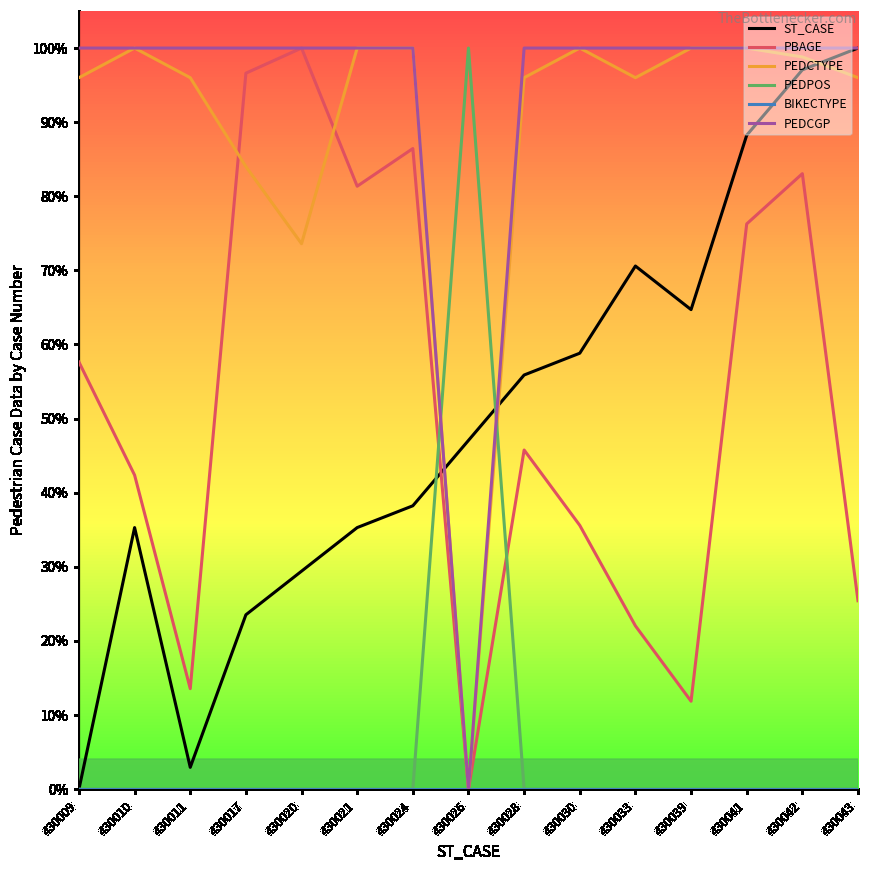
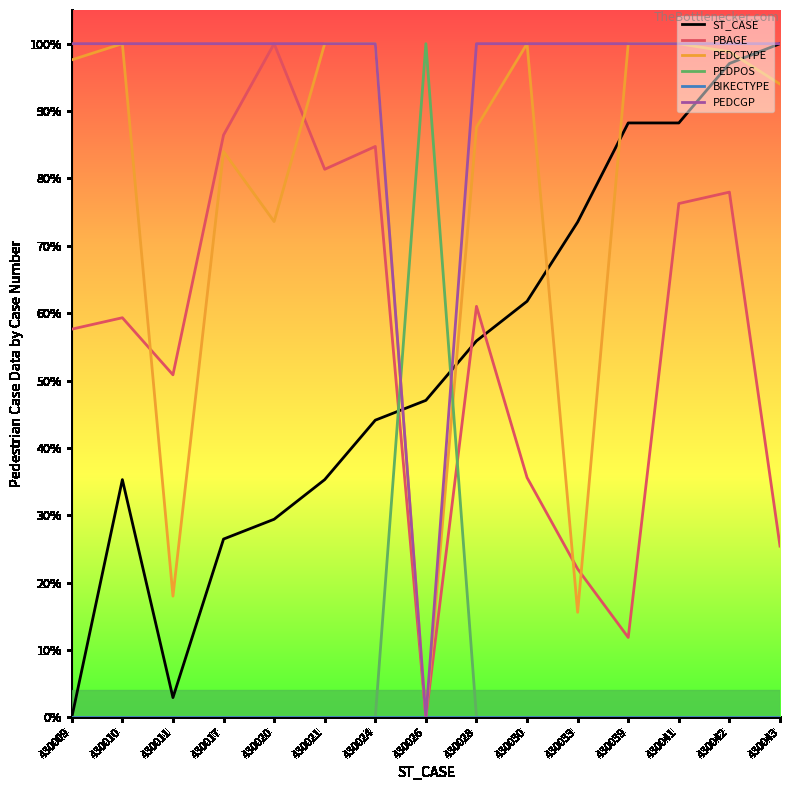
  {
    "ST_CASE": {
      "430010": "35%",
-     "430017": "24%",
+     "430017": "26%",
      "430020": "29%",
      "430021": "35%",
-     "430024": "38%",
+     "430024": "44%",
      "430026": "47%",
      "430028": "56%",
-     "430030": "59%",
-     "430033": "71%",
-     "430039": "65%",
+     "430030": "62%",
+     "430033": "74%",
+     "430039": "88%",
      "430041": "88%"
    },
    "PBAGE": {
      "430009": "58%",
-     "430010": "42%",
-     "430011": "14%",
-     "430017": "97%",
+     "430010": "59%",
+     "430011": "51%",
+     "430017": "86%",
      "430021": "81%",
-     "430024": "86%",
-     "430028": "46%",
+     "430024": "85%",
+     "430028": "61%",
      "430030": "36%",
      "430033": "22%",
      "430039": "12%",
      "430041": "76%",
-     "430042": "83%",
+     "430042": "78%",
      "430043": "25%"
    },
    "PEDCTYPE": {
-     "430009": "96%",
-     "430011": "96%",
+     "430009": "98%",
+     "430011": "18%",
      "430017": "84%",
      "430020": "74%",
-     "430028": "96%",
-     "430033": "96%",
-     "430043": "96%"
+     "430028": "88%",
+     "430033": "16%",
+     "430043": "94%"
    },
    "PEDPOS": {
      "430026": "100%"
    },
    "PEDCGP": {
      "430009": "100%",
      "430011": "100%",
      "430017": "100%",
      "430028": "100%",
      "430033": "100%"
    }
  }
